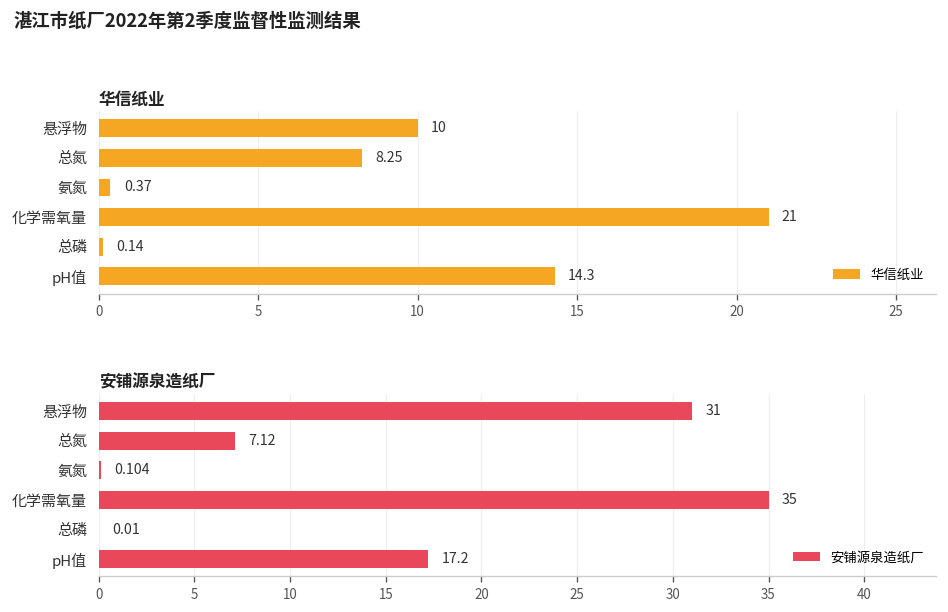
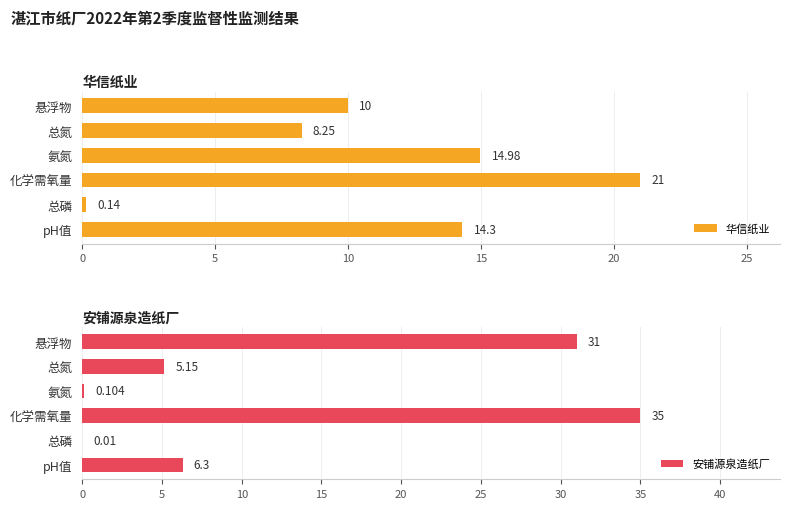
  {
    "华信纸业": {
      "悬浮物": 10,
      "总氮": 8.25,
-     "氨氮": 0.37,
+     "氨氮": 14.98,
      "化学需氧量": 21,
      "总磷": 0.14,
      "pH值": 14.3
    },
    "安铺源泉造纸厂": {
      "悬浮物": 31,
-     "总氮": 7.12,
+     "总氮": 5.15,
      "氨氮": 0.104,
      "化学需氧量": 35,
      "总磷": 0.01,
-     "pH值": 17.2
+     "pH值": 6.3
    }
  }
